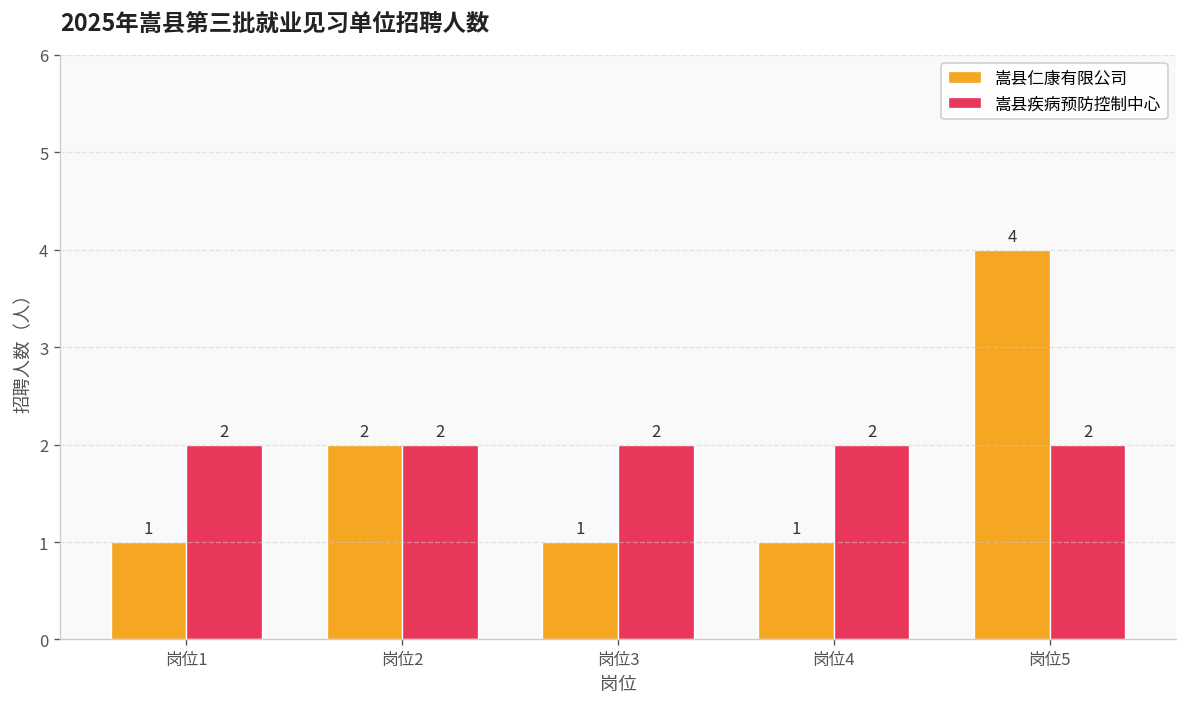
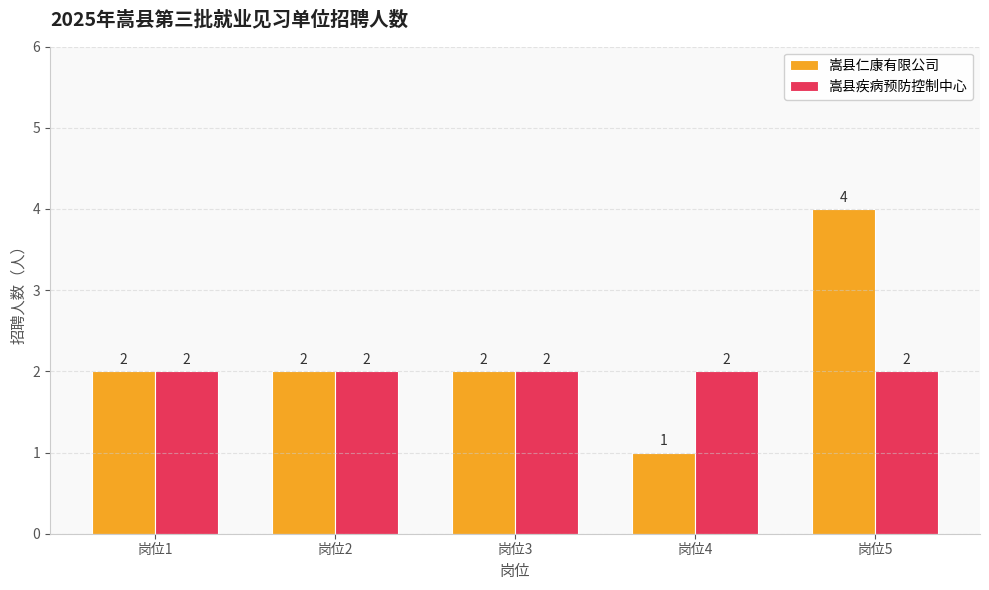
  {
    "嵩县仁康有限公司": {
-     "岗位1": 1,
+     "岗位1": 2,
      "岗位2": 2,
-     "岗位3": 1,
+     "岗位3": 2,
      "岗位4": 1,
      "岗位5": 4
    },
    "嵩县疾病预防控制中心": {
      "岗位1": 2,
      "岗位2": 2,
      "岗位3": 2,
      "岗位4": 2,
      "岗位5": 2
    }
  }
